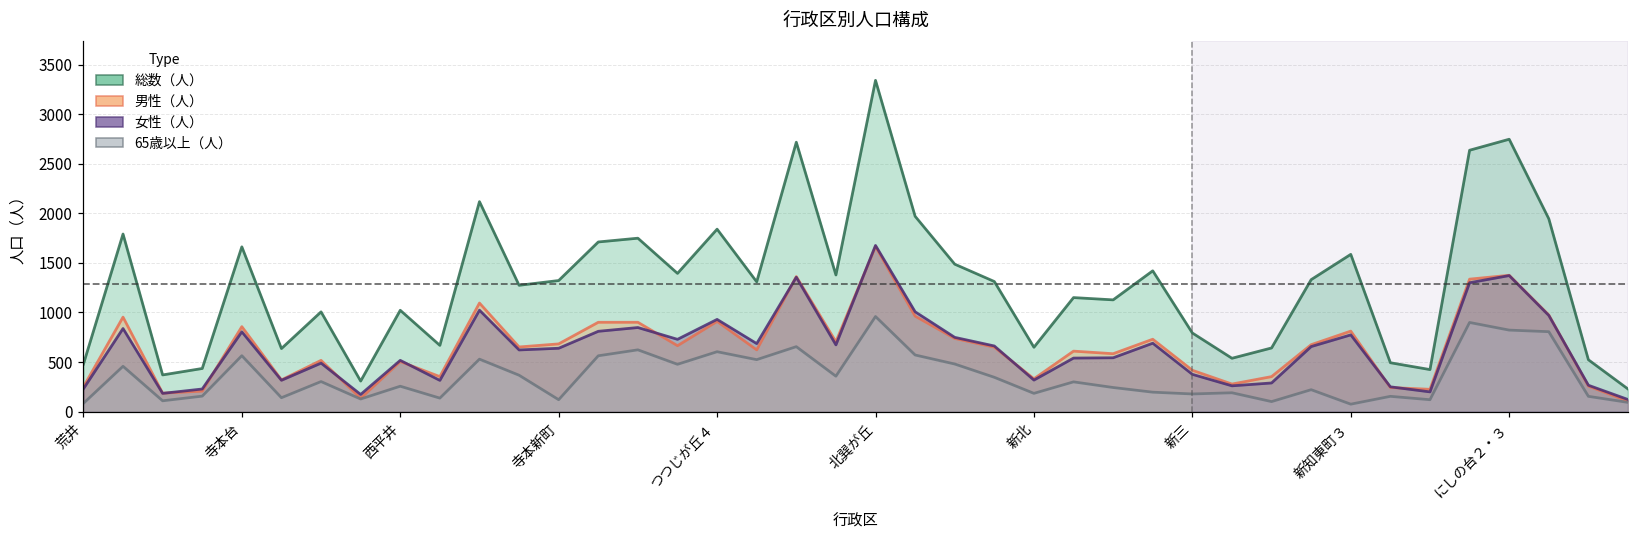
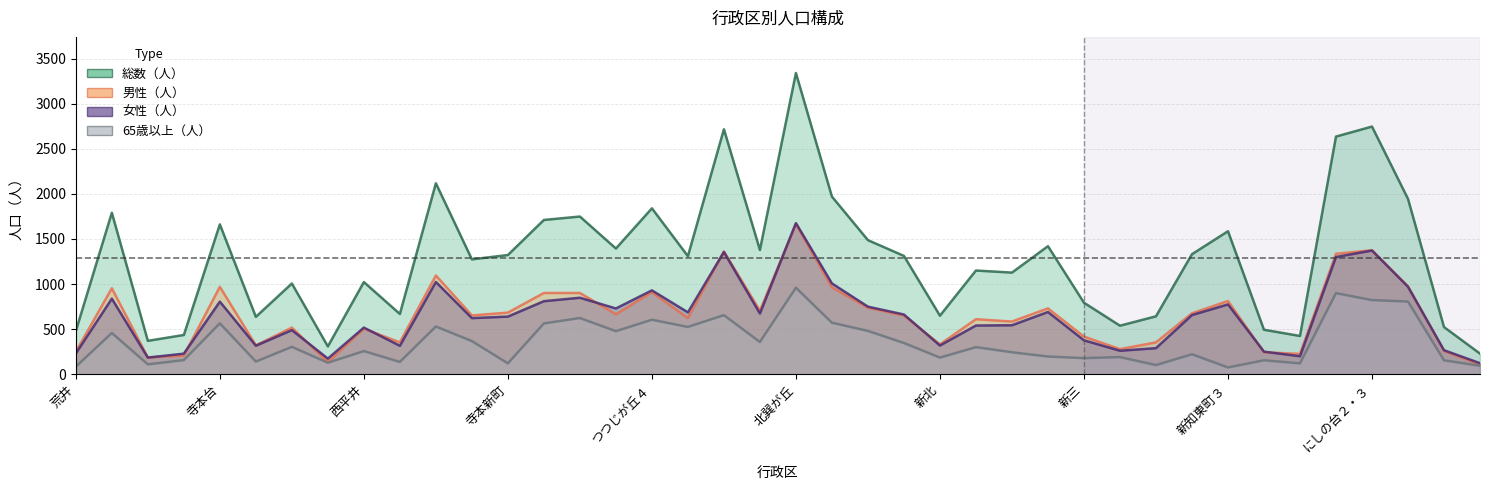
  {
    "男性（人）": {
-     "寺本台": 900,
+     "寺本台": 1000,
      "寺本新町": 700,
      "新三": 400,
      "新知東町３": 800
    }
  }
